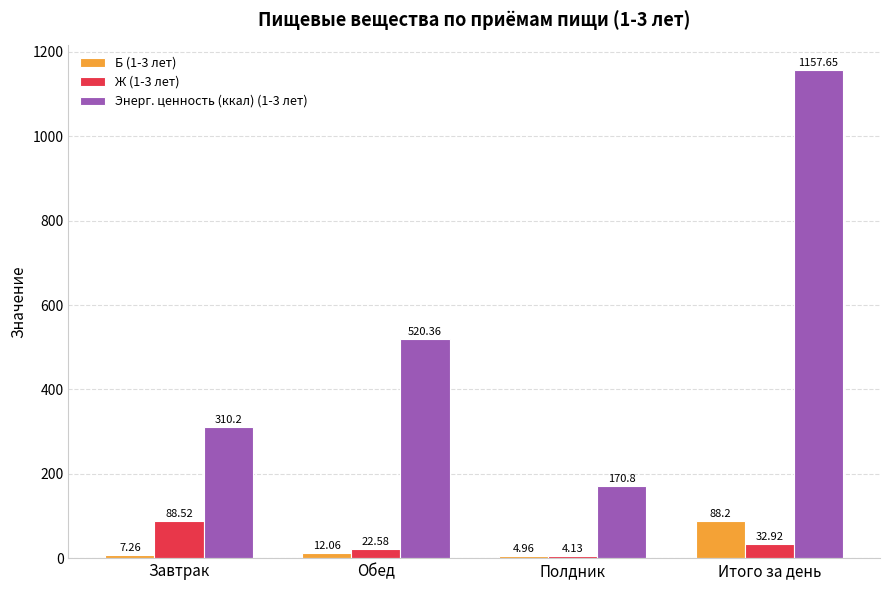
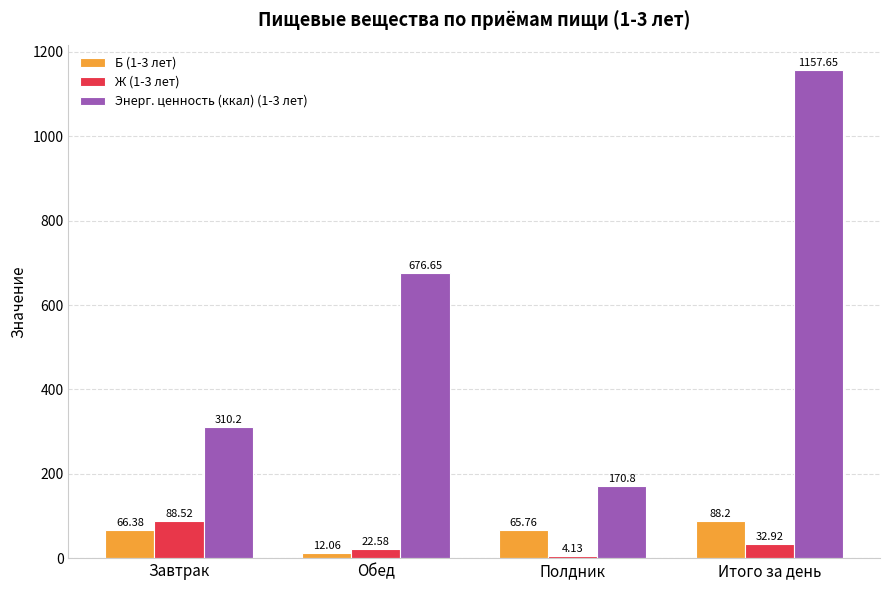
  {
    "Б (1-3 лет)": {
-     "Завтрак": 7.26,
+     "Завтрак": 66.38,
      "Обед": 12.06,
-     "Полдник": 4.96,
+     "Полдник": 65.76,
      "Итого за день": 88.2
    },
    "Ж (1-3 лет)": {
      "Завтрак": 88.52,
      "Обед": 22.58,
      "Полдник": 4.13,
      "Итого за день": 32.92
    },
    "Энерг. ценность (ккал) (1-3 лет)": {
      "Завтрак": 310.2,
-     "Обед": 520.36,
+     "Обед": 676.65,
      "Полдник": 170.8,
      "Итого за день": 1157.65
    }
  }
